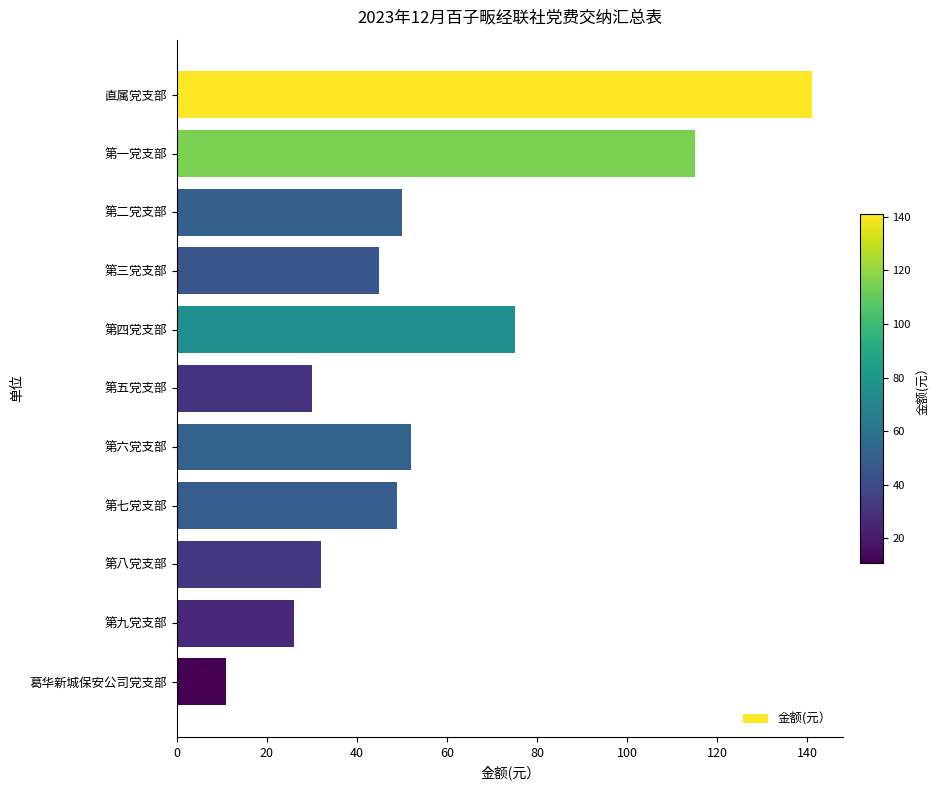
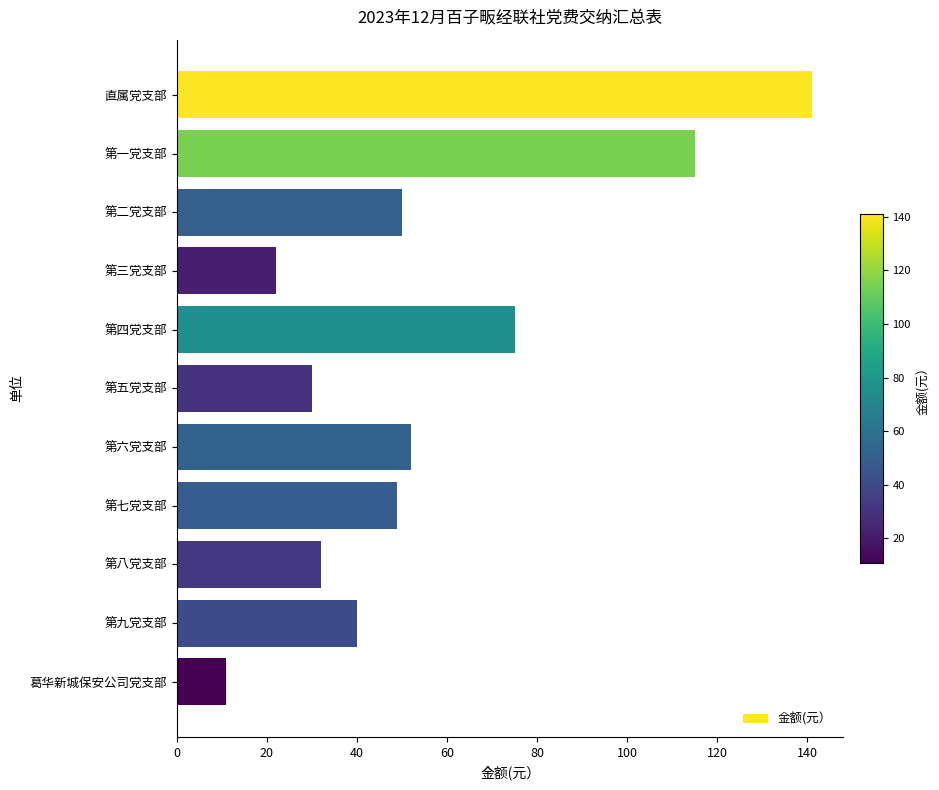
  {
    "直属党支部": 141,
    "第一党支部": 115,
    "第二党支部": 50,
-   "第三党支部": 45,
+   "第三党支部": 22,
    "第四党支部": 75,
    "第五党支部": 30,
    "第六党支部": 52,
    "第七党支部": 49,
    "第八党支部": 32,
-   "第九党支部": 26,
+   "第九党支部": 40,
    "葛华新城保安公司党支部": 11
  }
